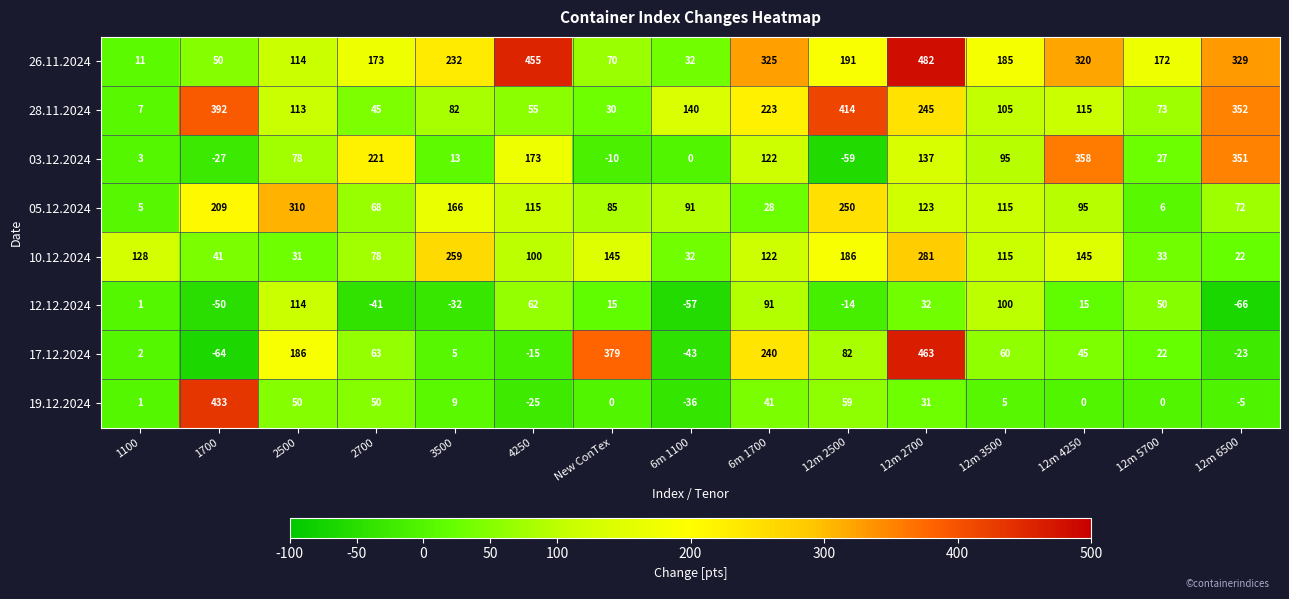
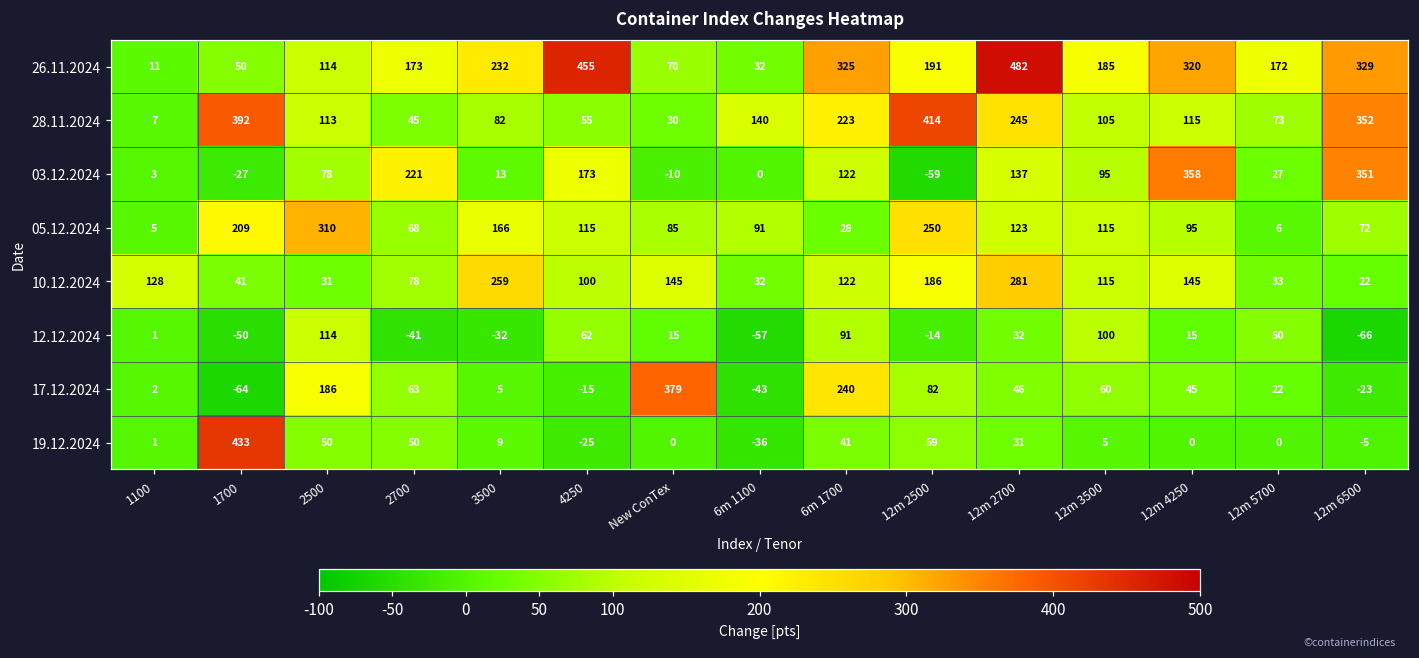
  {
    "26.11.2024": {
      "1100": 11,
      "1700": 50,
      "2500": 114,
      "2700": 173,
      "3500": 232,
      "4250": 455,
      "New ConTex": 70,
      "6m 1100": 32,
      "6m 1700": 325,
      "12m 2500": 191,
      "12m 2700": 482,
      "12m 3500": 185,
      "12m 4250": 320,
      "12m 5700": 172,
      "12m 6500": 329
    },
    "28.11.2024": {
      "1100": 7,
      "1700": 392,
      "2500": 113,
      "2700": 45,
      "3500": 82,
      "4250": 55,
      "New ConTex": 30,
      "6m 1100": 140,
      "6m 1700": 223,
      "12m 2500": 414,
      "12m 2700": 245,
      "12m 3500": 105,
      "12m 4250": 115,
      "12m 5700": 73,
      "12m 6500": 352
    },
    "03.12.2024": {
      "1100": 3,
      "1700": -27,
      "2500": 78,
      "2700": 221,
      "3500": 13,
      "4250": 173,
      "New ConTex": -10,
      "6m 1100": 0,
      "6m 1700": 122,
      "12m 2500": -59,
      "12m 2700": 137,
      "12m 3500": 95,
      "12m 4250": 358,
      "12m 5700": 27,
      "12m 6500": 351
    },
    "05.12.2024": {
      "1100": 5,
      "1700": 209,
      "2500": 310,
      "2700": 68,
      "3500": 166,
      "4250": 115,
      "New ConTex": 85,
      "6m 1100": 91,
      "6m 1700": 28,
      "12m 2500": 250,
      "12m 2700": 123,
      "12m 3500": 115,
      "12m 4250": 95,
      "12m 5700": 6,
      "12m 6500": 72
    },
    "10.12.2024": {
      "1100": 128,
      "1700": 41,
      "2500": 31,
      "2700": 78,
      "3500": 259,
      "4250": 100,
      "New ConTex": 145,
      "6m 1100": 32,
      "6m 1700": 122,
      "12m 2500": 186,
      "12m 2700": 281,
      "12m 3500": 115,
      "12m 4250": 145,
      "12m 5700": 33,
      "12m 6500": 22
    },
    "12.12.2024": {
      "1100": 1,
      "1700": -50,
      "2500": 114,
      "2700": -41,
      "3500": -32,
      "4250": 62,
      "New ConTex": 15,
      "6m 1100": -57,
      "6m 1700": 91,
      "12m 2500": -14,
      "12m 2700": 32,
      "12m 3500": 100,
      "12m 4250": 15,
      "12m 5700": 50,
      "12m 6500": -66
    },
    "17.12.2024": {
      "1100": 2,
      "1700": -64,
      "2500": 186,
      "2700": 63,
      "3500": 5,
      "4250": -15,
      "New ConTex": 379,
      "6m 1100": -43,
      "6m 1700": 240,
      "12m 2500": 82,
-     "12m 2700": 463,
+     "12m 2700": 46,
      "12m 3500": 60,
      "12m 4250": 45,
      "12m 5700": 22,
      "12m 6500": -23
    },
    "19.12.2024": {
      "1100": 1,
      "1700": 433,
      "2500": 50,
      "2700": 50,
      "3500": 9,
      "4250": -25,
      "New ConTex": 0,
      "6m 1100": -36,
      "6m 1700": 41,
      "12m 2500": 59,
      "12m 2700": 31,
      "12m 3500": 5,
      "12m 4250": 0,
      "12m 5700": 0,
      "12m 6500": -5
    }
  }
